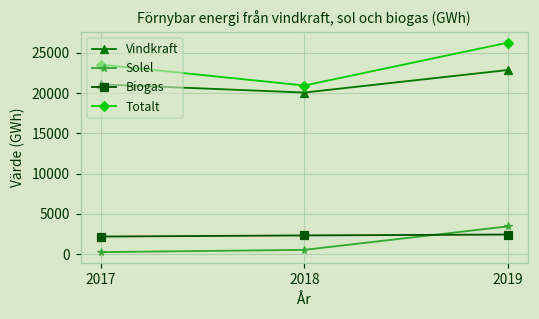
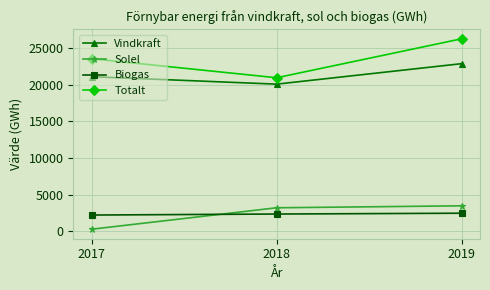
  {
    "Solel": {
      "2017": 0,
-     "2018": 1000,
+     "2018": 3000,
      "2019": 3000
    },
    "Totalt": {
      "2018": 21000,
      "2019": 26000
    }
  }
